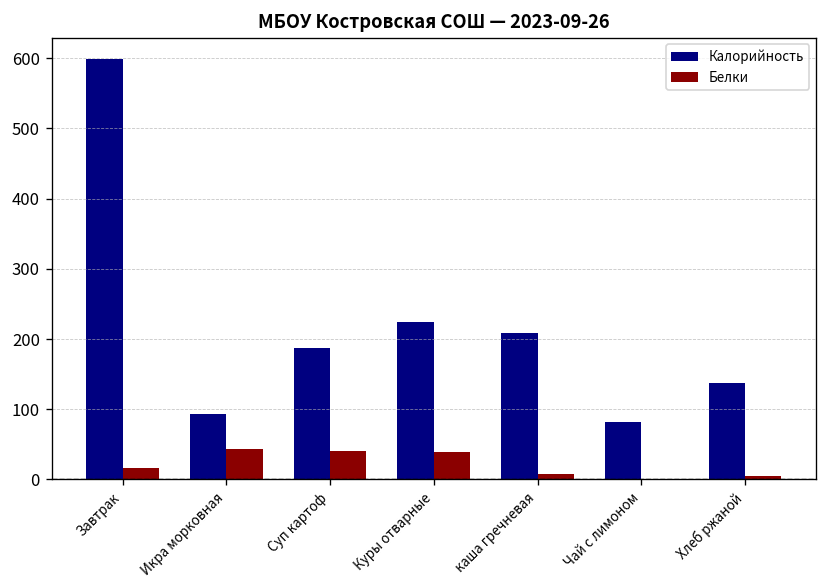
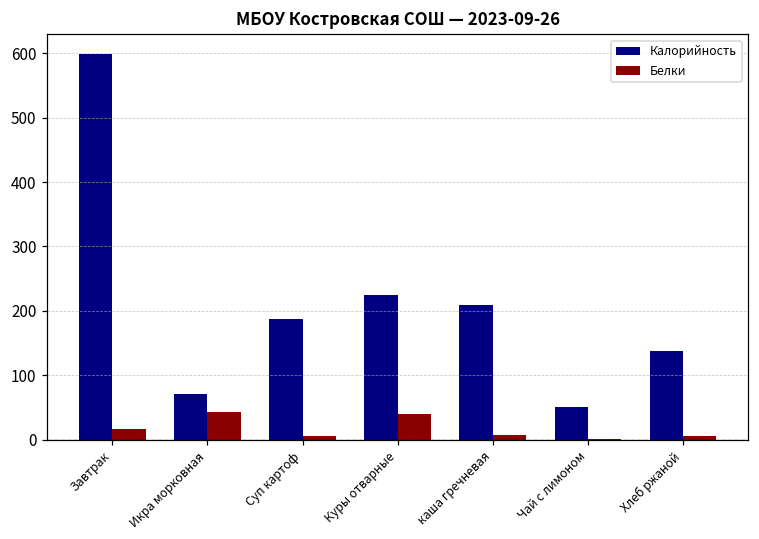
  {
    "Калорийность": {
      "Завтрак": 600,
-     "Икра морковная": 90,
+     "Икра морковная": 70,
      "Суп картоф": 190,
      "Куры отварные": 220,
      "каша гречневая": 210,
-     "Чай с лимоном": 80,
+     "Чай с лимоном": 50,
      "Хлеб ржаной": 140
    },
    "Белки": {
      "Завтрак": 20,
      "Икра морковная": 40,
-     "Суп картоф": 40,
+     "Суп картоф": 10,
      "Куры отварные": 40,
      "каша гречневая": 10,
      "Хлеб ржаной": 10
    }
  }
